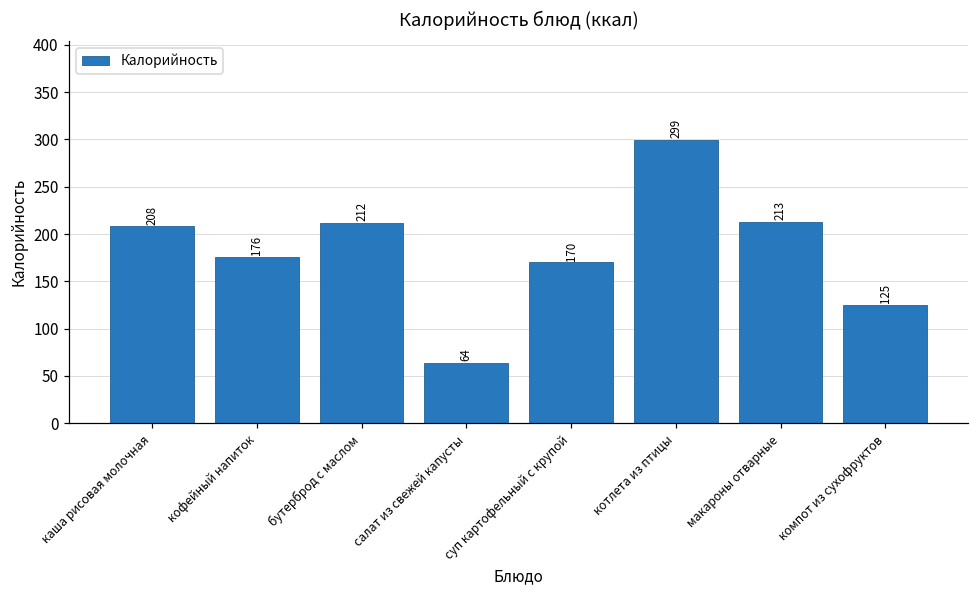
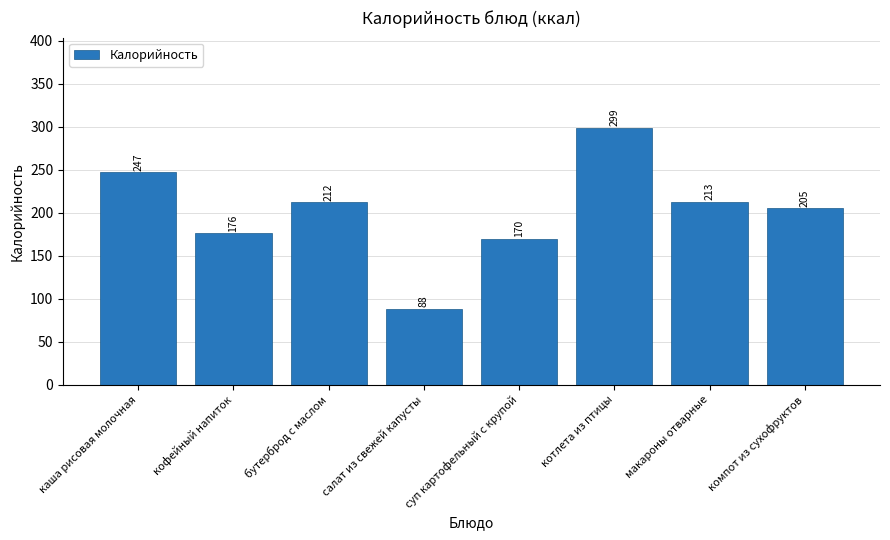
  {
-   "каша рисовая молочная": 208,
+   "каша рисовая молочная": 247,
    "кофейный напиток": 176,
    "бутерброд с маслом": 212,
-   "салат из свежей капусты": 64,
+   "салат из свежей капусты": 88,
    "суп картофельный с крупой": 170,
    "котлета из птицы": 299,
    "макароны отварные": 213,
-   "компот из сухофруктов": 125
+   "компот из сухофруктов": 205
  }
